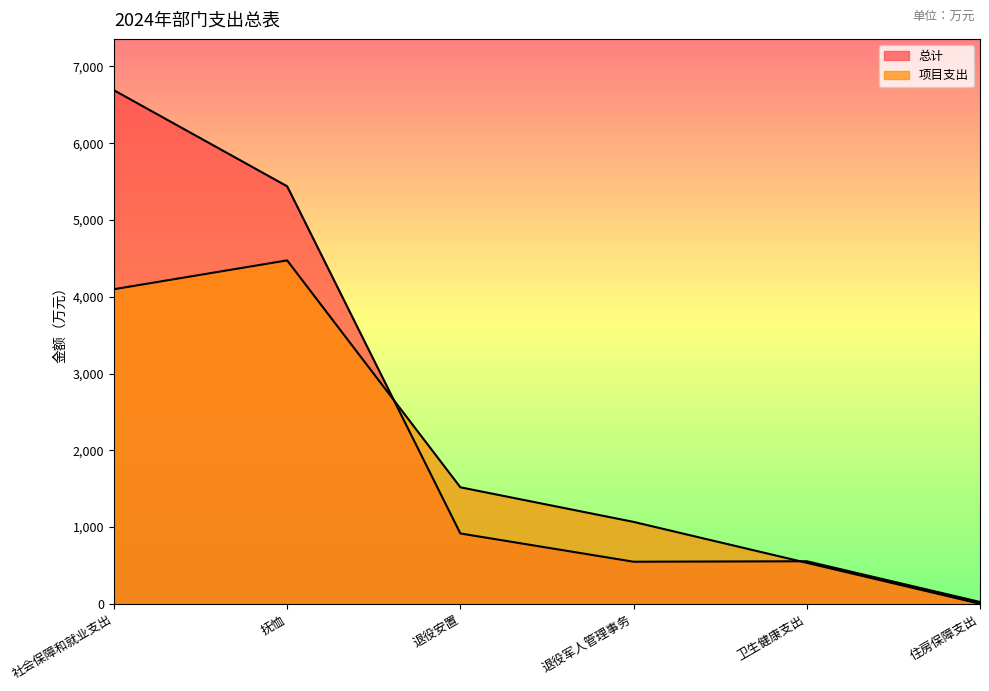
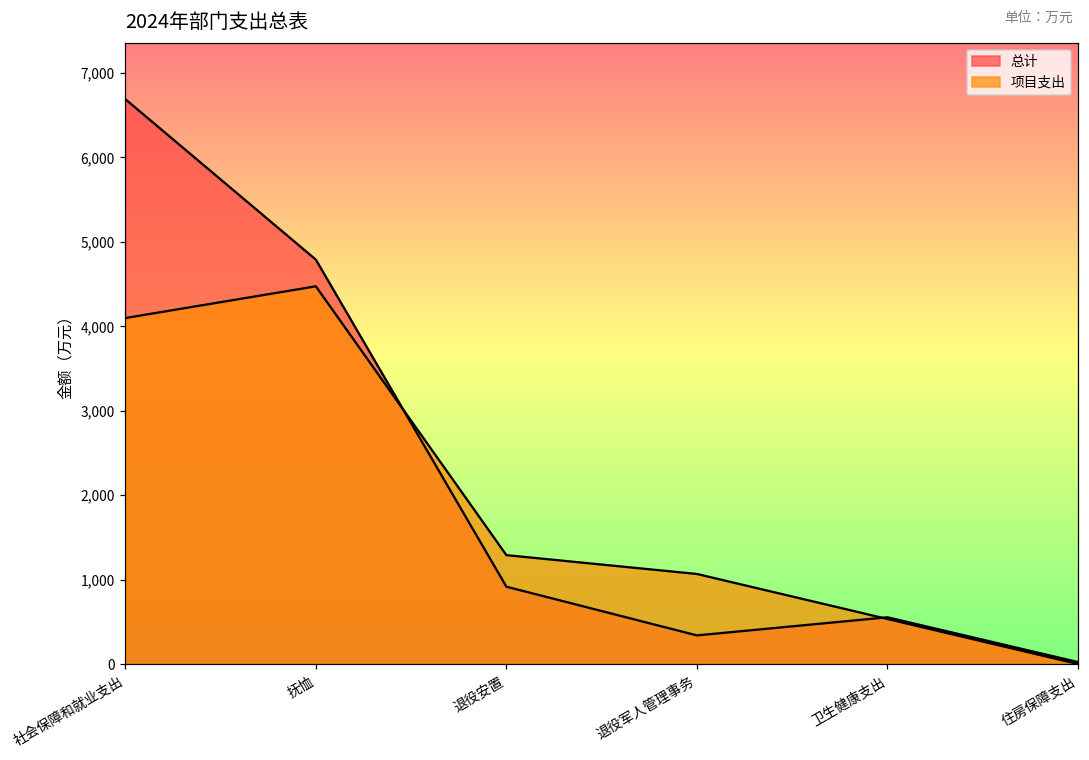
  {
    "总计": {
      "社会保障和就业支出": "6,700",
-     "抚恤": "5,400",
+     "抚恤": "4,800",
      "退役安置": "900",
-     "退役军人管理事务": "500"
+     "退役军人管理事务": "300"
    },
    "项目支出": {
      "社会保障和就业支出": "4,100",
      "抚恤": "4,500",
-     "退役安置": "1,500",
+     "退役安置": "1,300",
      "退役军人管理事务": "1,100"
    }
  }
